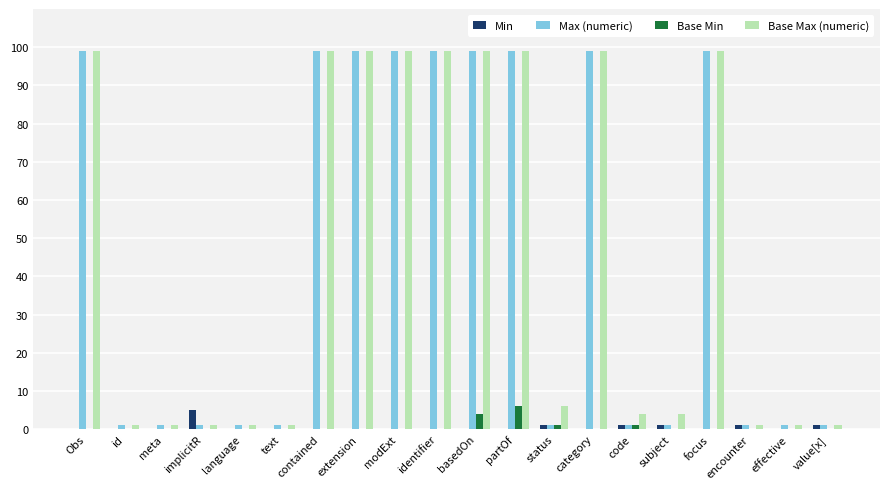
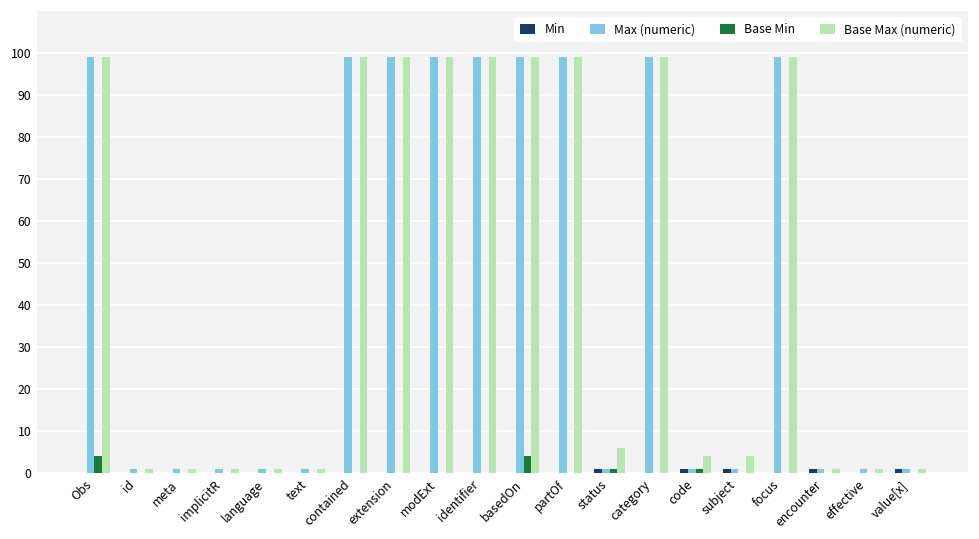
  {
    "Min": {
      "Obs": 0,
      "id": 0,
      "meta": 0,
-     "implicitR": 5,
+     "implicitR": 0,
      "language": 0,
      "text": 0,
      "contained": 0,
      "extension": 0,
      "modExt": 0,
      "identifier": 0,
      "basedOn": 0,
      "partOf": 0,
      "status": 1,
      "category": 0,
      "code": 1,
      "subject": 1,
      "focus": 0,
      "encounter": 1,
      "effective": 0,
      "value[x]": 1
    },
    "Max (numeric)": {
      "Obs": 99,
      "id": 1,
      "meta": 1,
      "implicitR": 1,
      "language": 1,
      "text": 1,
      "contained": 99,
      "extension": 99,
      "modExt": 99,
      "identifier": 99,
      "basedOn": 99,
      "partOf": 99,
      "status": 1,
      "category": 99,
      "code": 1,
      "subject": 1,
      "focus": 99,
      "encounter": 1,
      "effective": 1,
      "value[x]": 1
    },
    "Base Min": {
-     "Obs": 0,
+     "Obs": 4,
      "id": 0,
      "meta": 0,
      "implicitR": 0,
      "language": 0,
      "text": 0,
      "contained": 0,
      "extension": 0,
      "modExt": 0,
      "identifier": 0,
      "basedOn": 4,
-     "partOf": 6,
+     "partOf": 0,
      "status": 1,
      "category": 0,
      "code": 1,
      "subject": 0,
      "focus": 0,
      "encounter": 0,
      "effective": 0,
      "value[x]": 0
    },
    "Base Max (numeric)": {
      "Obs": 99,
      "id": 1,
      "meta": 1,
      "implicitR": 1,
      "language": 1,
      "text": 1,
      "contained": 99,
      "extension": 99,
      "modExt": 99,
      "identifier": 99,
      "basedOn": 99,
      "partOf": 99,
      "status": 6,
      "category": 99,
      "code": 4,
      "subject": 4,
      "focus": 99,
      "encounter": 1,
      "effective": 1,
      "value[x]": 1
    }
  }
